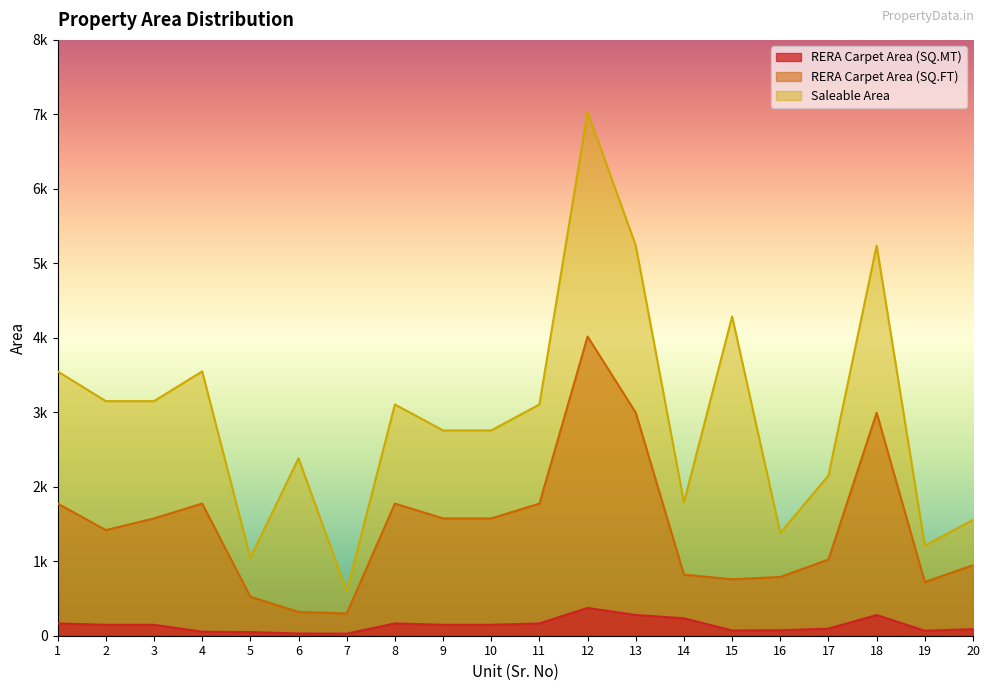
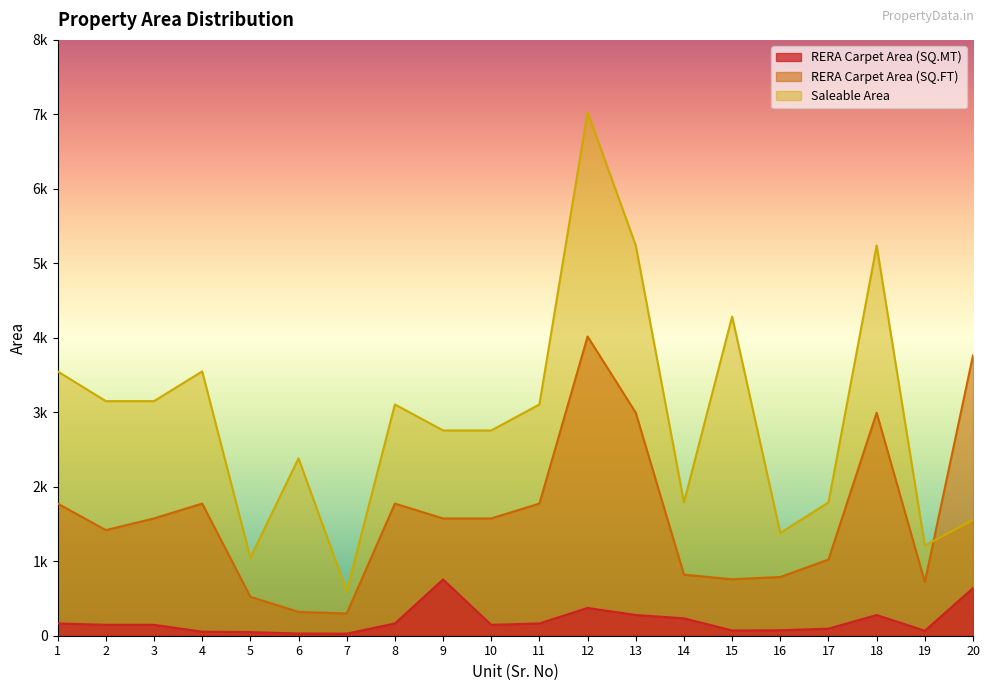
  {
    "RERA Carpet Area (SQ.MT)": {
      "1": 200,
      "2": 100,
      "3": 100,
      "4": 100,
      "5": 0,
      "6": 0,
      "7": 0,
      "8": 200,
-     "9": 100,
+     "9": 800,
      "10": 100,
      "11": 200,
      "12": 400,
      "13": 300,
      "14": 200,
      "15": 100,
      "16": 100,
      "17": 100,
      "18": 300,
      "19": 100,
-     "20": 100
+     "20": 600
    },
    "RERA Carpet Area (SQ.FT)": {
      "1": 1800,
      "2": 1400,
      "3": 1600,
      "4": 1800,
      "5": 500,
      "6": 300,
      "7": 300,
      "8": 1800,
      "9": 1600,
      "10": 1600,
      "11": 1800,
      "12": 4000,
      "13": 3000,
      "14": 800,
      "15": 800,
      "16": 800,
      "17": 1000,
      "18": 3000,
      "19": 700,
-     "20": 900
+     "20": 3800
    },
    "Saleable Area": {
      "1": 3500,
      "2": 3100,
      "3": 3100,
      "4": 3500,
      "5": 1000,
      "6": 2400,
      "7": 600,
      "8": 3100,
      "9": 2800,
      "10": 2800,
      "11": 3100,
      "12": 7000,
      "13": 5200,
      "14": 1800,
      "15": 4300,
      "16": 1400,
-     "17": 2200,
+     "17": 1800,
      "18": 5200,
      "19": 1200,
      "20": 1600
    }
  }
